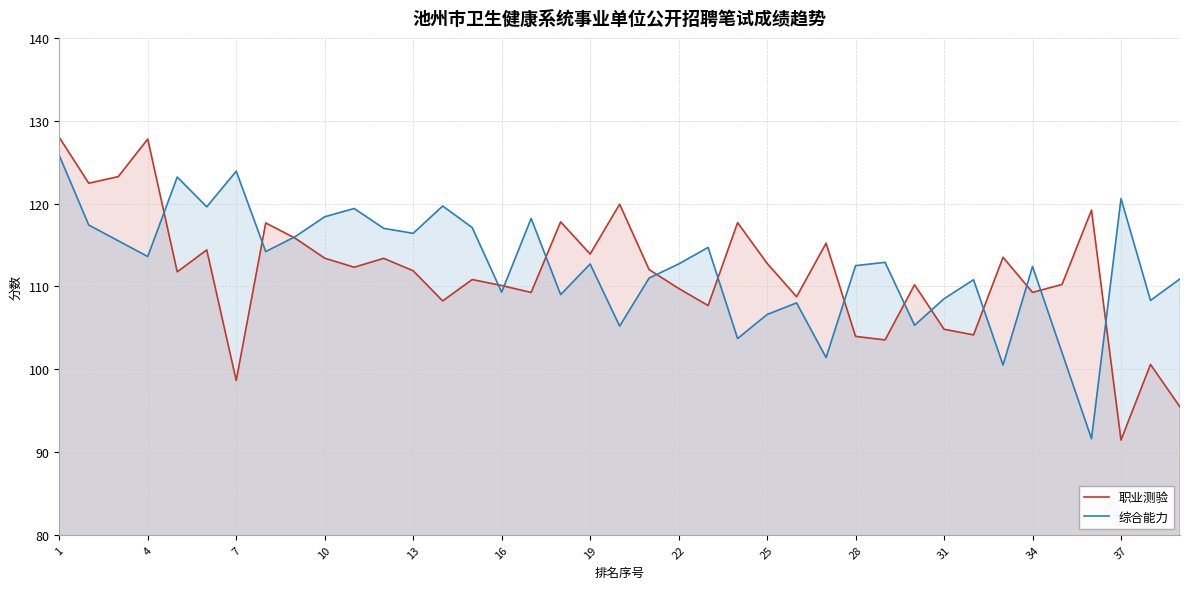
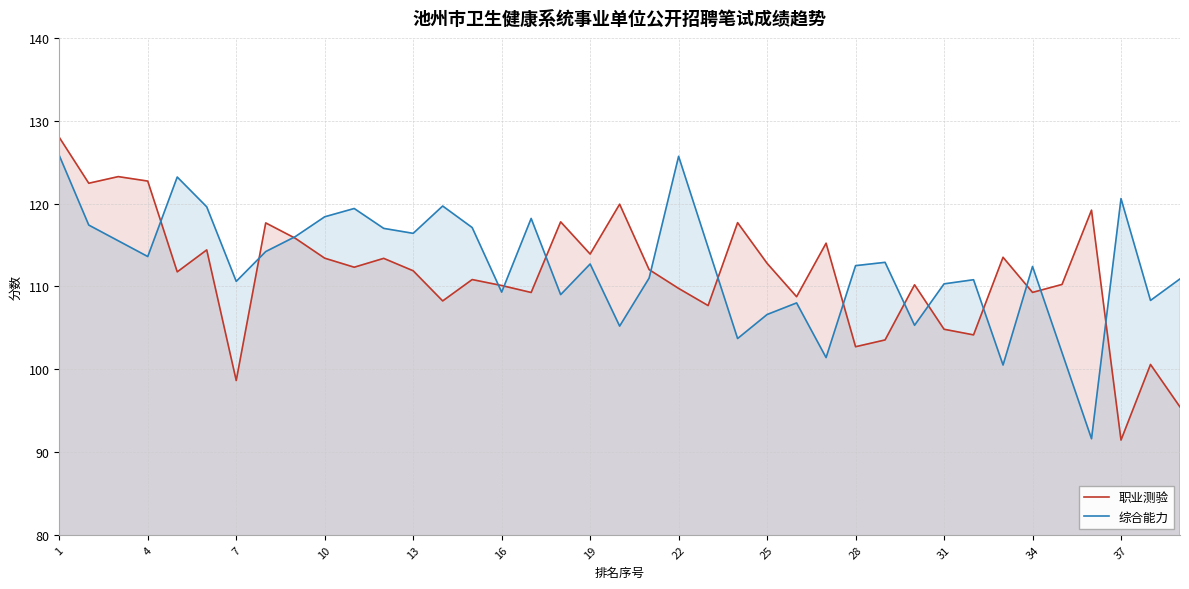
  {
    "职业测验": {
      "1": 128,
-     "4": 128,
+     "4": 123,
      "7": 99,
      "10": 113,
      "13": 112,
      "16": 110,
      "19": 114,
      "22": 110,
      "25": 113,
-     "28": 104,
+     "28": 103,
      "31": 105,
      "34": 109,
      "37": 91
    },
    "综合能力": {
      "1": 126,
      "4": 114,
-     "7": 124,
+     "7": 111,
      "10": 118,
      "13": 116,
      "16": 109,
      "19": 113,
-     "22": 113,
+     "22": 126,
      "25": 107,
      "28": 113,
-     "31": 109,
+     "31": 110,
      "34": 112,
      "37": 121
    }
  }
